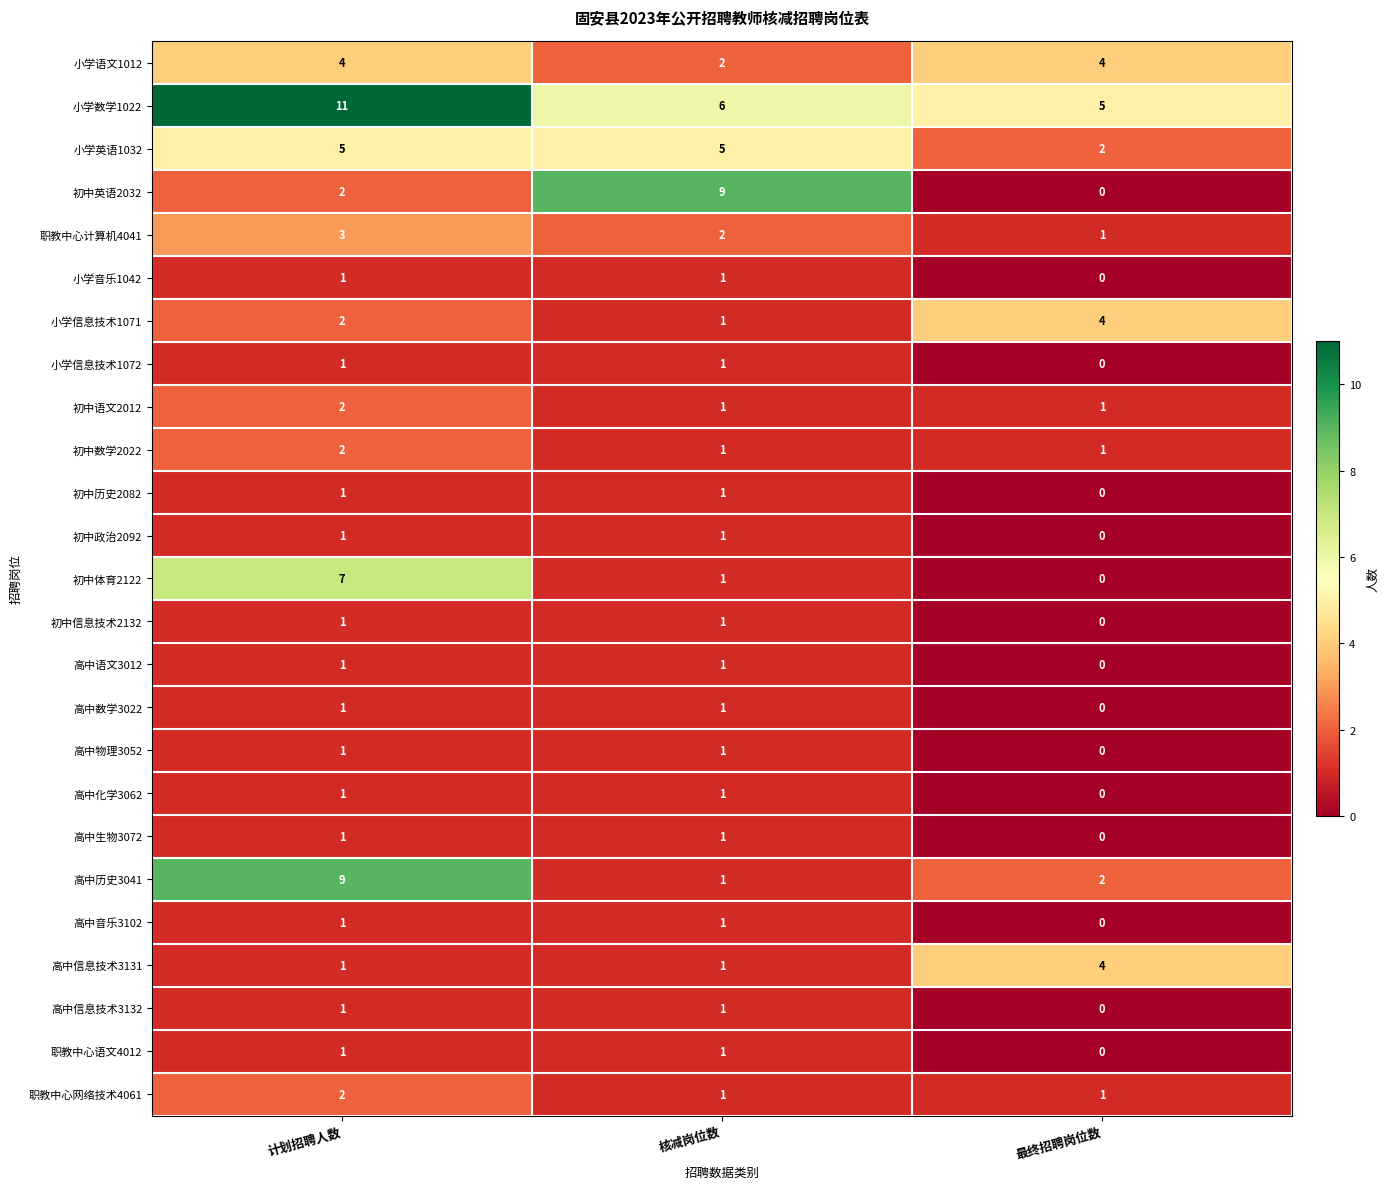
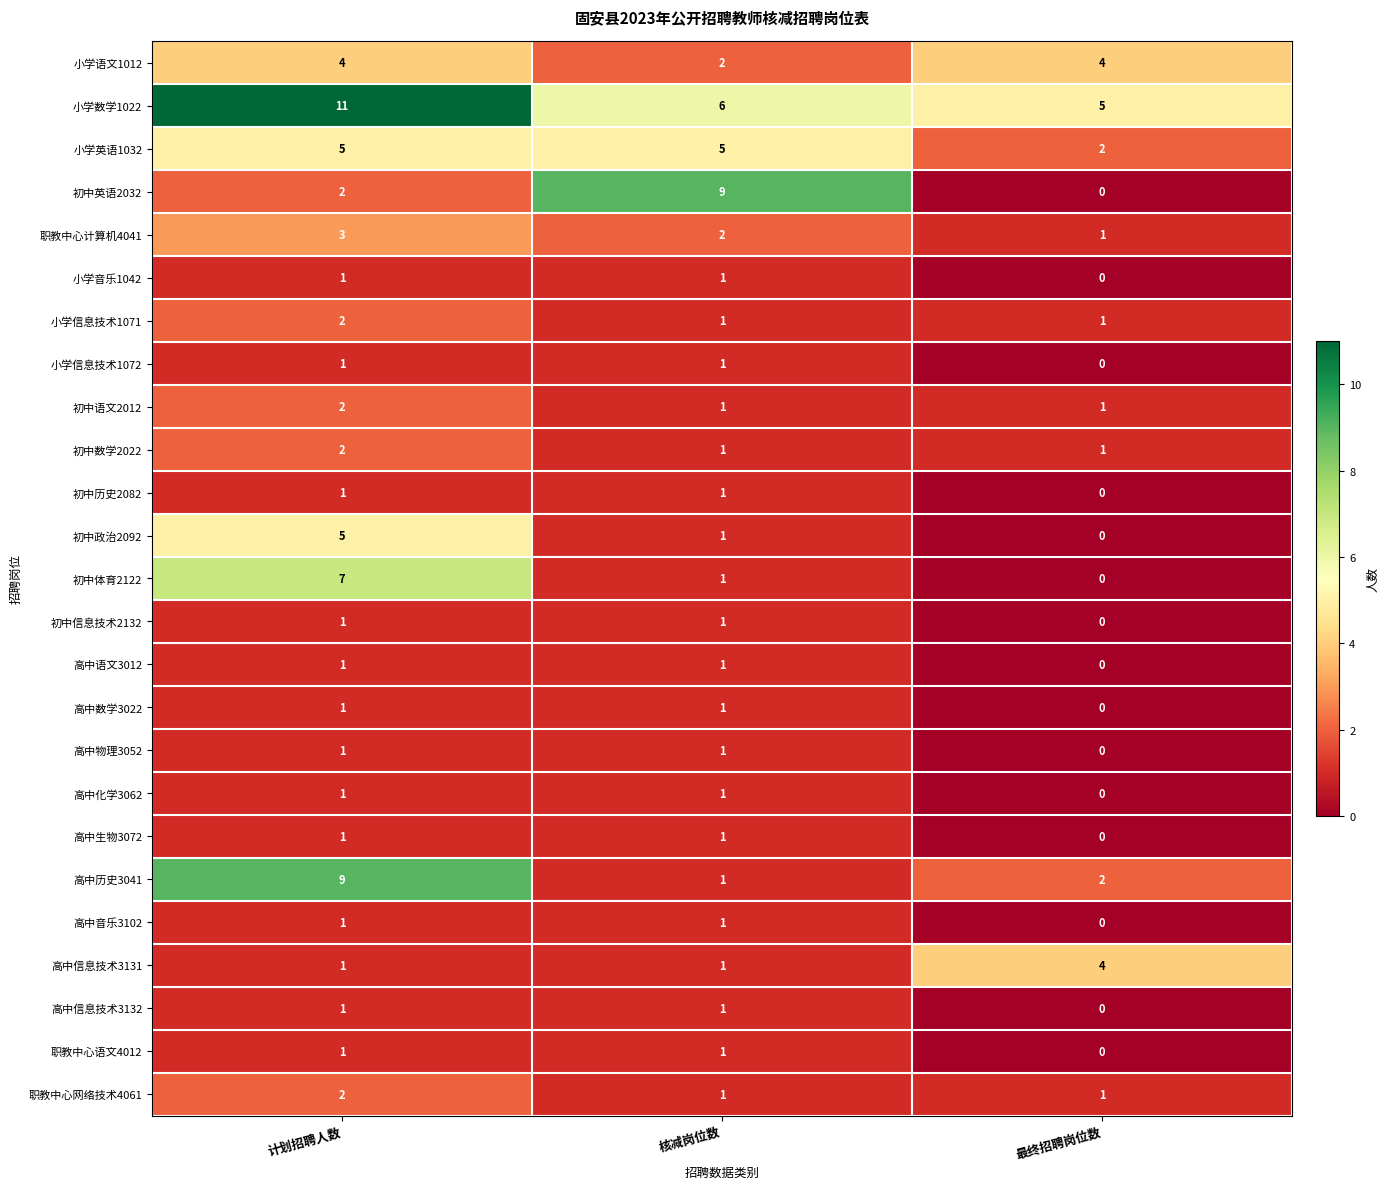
  {
    "小学语文1012": {
      "计划招聘人数": 4,
      "核减岗位数": 2,
      "最终招聘岗位数": 4
    },
    "小学数学1022": {
      "计划招聘人数": 11,
      "核减岗位数": 6,
      "最终招聘岗位数": 5
    },
    "小学英语1032": {
      "计划招聘人数": 5,
      "核减岗位数": 5,
      "最终招聘岗位数": 2
    },
    "初中英语2032": {
      "计划招聘人数": 2,
      "核减岗位数": 9,
      "最终招聘岗位数": 0
    },
    "职教中心计算机4041": {
      "计划招聘人数": 3,
      "核减岗位数": 2,
      "最终招聘岗位数": 1
    },
    "小学音乐1042": {
      "计划招聘人数": 1,
      "核减岗位数": 1,
      "最终招聘岗位数": 0
    },
    "小学信息技术1071": {
      "计划招聘人数": 2,
      "核减岗位数": 1,
-     "最终招聘岗位数": 4
+     "最终招聘岗位数": 1
    },
    "小学信息技术1072": {
      "计划招聘人数": 1,
      "核减岗位数": 1,
      "最终招聘岗位数": 0
    },
    "初中语文2012": {
      "计划招聘人数": 2,
      "核减岗位数": 1,
      "最终招聘岗位数": 1
    },
    "初中数学2022": {
      "计划招聘人数": 2,
      "核减岗位数": 1,
      "最终招聘岗位数": 1
    },
    "初中历史2082": {
      "计划招聘人数": 1,
      "核减岗位数": 1,
      "最终招聘岗位数": 0
    },
    "初中政治2092": {
-     "计划招聘人数": 1,
+     "计划招聘人数": 5,
      "核减岗位数": 1,
      "最终招聘岗位数": 0
    },
    "初中体育2122": {
      "计划招聘人数": 7,
      "核减岗位数": 1,
      "最终招聘岗位数": 0
    },
    "初中信息技术2132": {
      "计划招聘人数": 1,
      "核减岗位数": 1,
      "最终招聘岗位数": 0
    },
    "高中语文3012": {
      "计划招聘人数": 1,
      "核减岗位数": 1,
      "最终招聘岗位数": 0
    },
    "高中数学3022": {
      "计划招聘人数": 1,
      "核减岗位数": 1,
      "最终招聘岗位数": 0
    },
    "高中物理3052": {
      "计划招聘人数": 1,
      "核减岗位数": 1,
      "最终招聘岗位数": 0
    },
    "高中化学3062": {
      "计划招聘人数": 1,
      "核减岗位数": 1,
      "最终招聘岗位数": 0
    },
    "高中生物3072": {
      "计划招聘人数": 1,
      "核减岗位数": 1,
      "最终招聘岗位数": 0
    },
    "高中历史3041": {
      "计划招聘人数": 9,
      "核减岗位数": 1,
      "最终招聘岗位数": 2
    },
    "高中音乐3102": {
      "计划招聘人数": 1,
      "核减岗位数": 1,
      "最终招聘岗位数": 0
    },
    "高中信息技术3131": {
      "计划招聘人数": 1,
      "核减岗位数": 1,
      "最终招聘岗位数": 4
    },
    "高中信息技术3132": {
      "计划招聘人数": 1,
      "核减岗位数": 1,
      "最终招聘岗位数": 0
    },
    "职教中心语文4012": {
      "计划招聘人数": 1,
      "核减岗位数": 1,
      "最终招聘岗位数": 0
    },
    "职教中心网络技术4061": {
      "计划招聘人数": 2,
      "核减岗位数": 1,
      "最终招聘岗位数": 1
    }
  }
